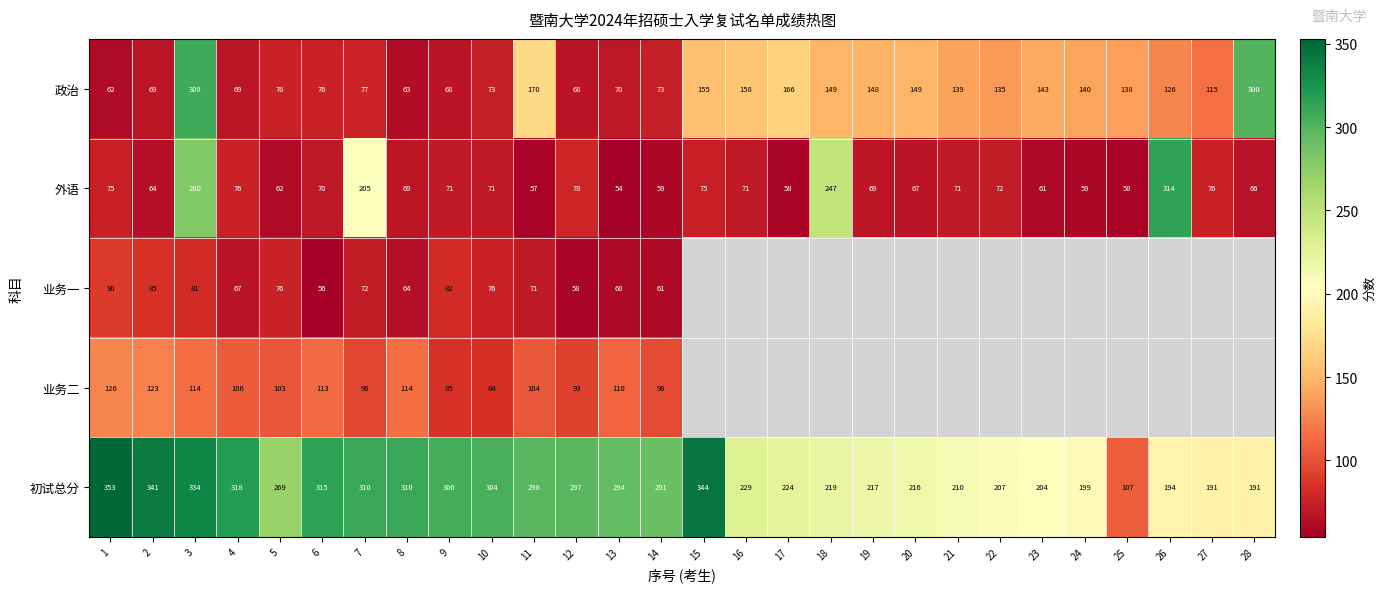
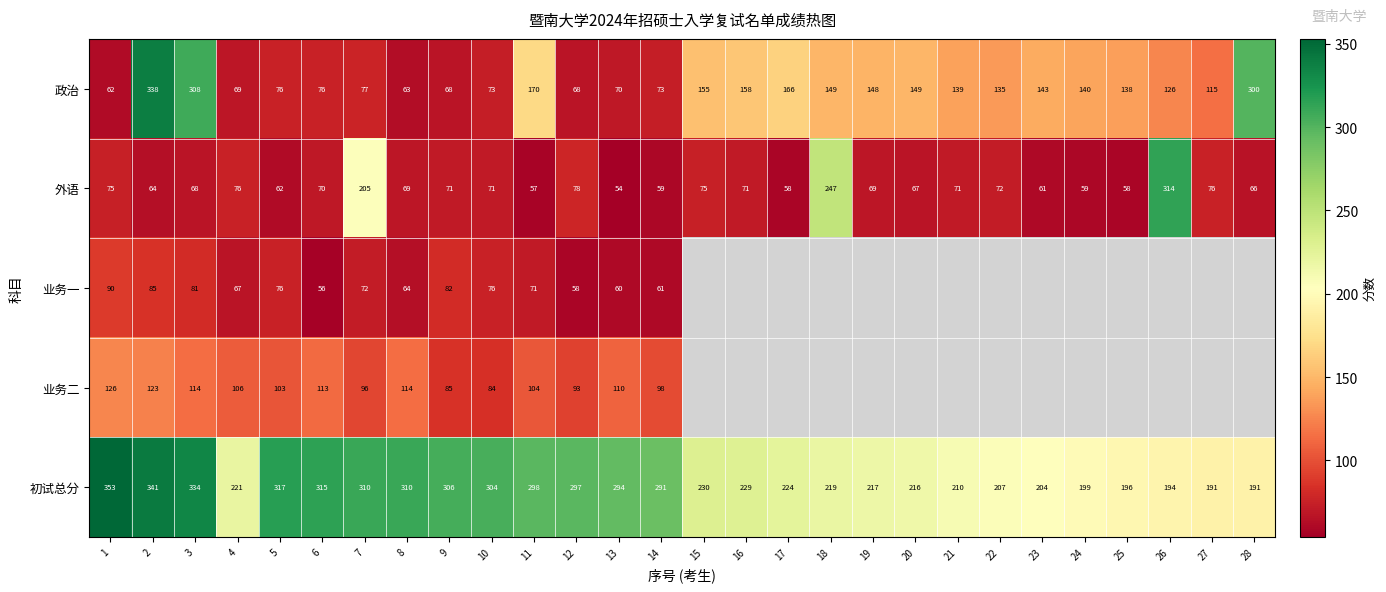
  {
    "政治": {
      "1": 62,
-     "2": 69,
+     "2": 338,
      "3": 308,
      "4": 69,
      "5": 76,
      "6": 76,
      "7": 77,
      "8": 63,
      "9": 68,
      "10": 73,
      "11": 170,
      "12": 68,
      "13": 70,
      "14": 73,
      "15": 155,
      "16": 158,
      "17": 166,
      "18": 149,
      "19": 148,
      "20": 149,
      "21": 139,
      "22": 135,
      "23": 143,
      "24": 140,
      "25": 138,
      "26": 126,
      "27": 115,
      "28": 300
    },
    "外语": {
      "1": 75,
      "2": 64,
-     "3": 280,
+     "3": 68,
      "4": 76,
      "5": 62,
      "6": 70,
      "7": 205,
      "8": 69,
      "9": 71,
      "10": 71,
      "11": 57,
      "12": 78,
      "13": 54,
      "14": 59,
      "15": 75,
      "16": 71,
      "17": 58,
      "18": 247,
      "19": 69,
      "20": 67,
      "21": 71,
      "22": 72,
      "23": 61,
      "24": 59,
      "25": 58,
      "26": 314,
      "27": 76,
      "28": 66
    },
    "业务一": {
      "1": 90,
      "2": 85,
      "3": 81,
      "4": 67,
      "5": 76,
      "6": 56,
      "7": 72,
      "8": 64,
      "9": 82,
      "10": 76,
      "11": 71,
      "12": 58,
      "13": 60,
      "14": 61
    },
    "业务二": {
      "1": 126,
      "2": 123,
      "3": 114,
      "4": 106,
      "5": 103,
      "6": 113,
      "7": 96,
      "8": 114,
      "9": 85,
      "10": 84,
      "11": 104,
      "12": 93,
      "13": 110,
      "14": 98
    },
    "初试总分": {
      "1": 353,
      "2": 341,
      "3": 334,
-     "4": 318,
-     "5": 269,
+     "4": 221,
+     "5": 317,
      "6": 315,
      "7": 310,
      "8": 310,
      "9": 306,
      "10": 304,
      "11": 298,
      "12": 297,
      "13": 294,
      "14": 291,
-     "15": 344,
+     "15": 230,
      "16": 229,
      "17": 224,
      "18": 219,
      "19": 217,
      "20": 216,
      "21": 210,
      "22": 207,
      "23": 204,
      "24": 199,
-     "25": 107,
+     "25": 196,
      "26": 194,
      "27": 191,
      "28": 191
    }
  }
